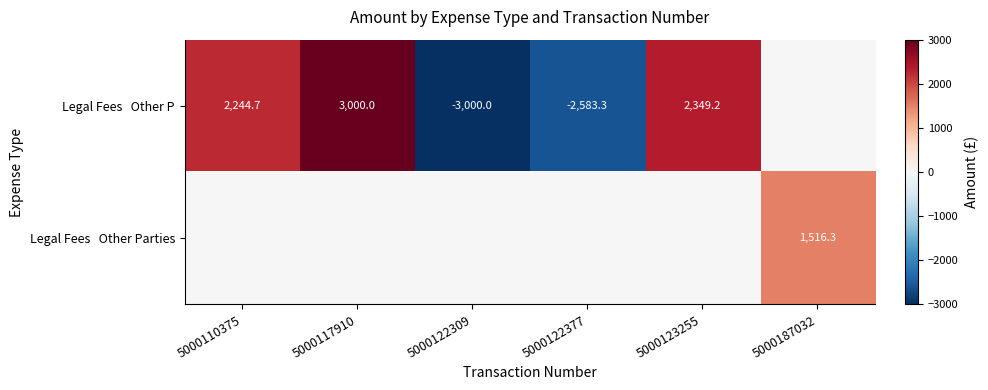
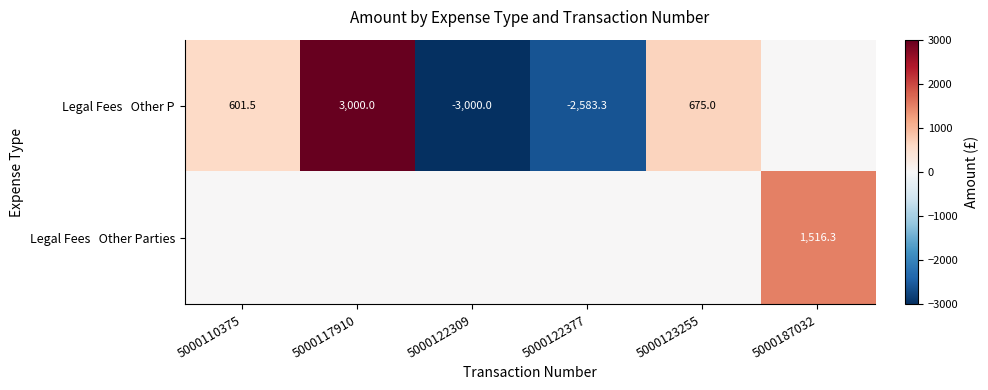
  {
    "Legal Fees Other P": {
-     "5000110375": "2,244.7",
+     "5000110375": "601.5",
      "5000117910": "3,000.0",
      "5000122309": "-3,000.0",
      "5000122377": "-2,583.3",
-     "5000123255": "2,349.2"
+     "5000123255": "675.0"
    },
    "Legal Fees Other Parties": {
      "5000187032": "1,516.3"
    }
  }
